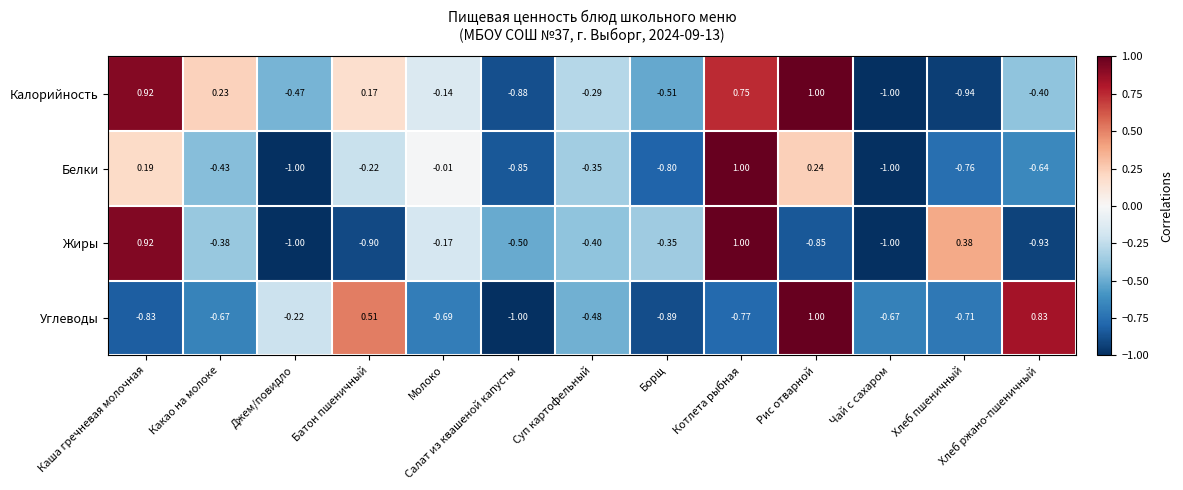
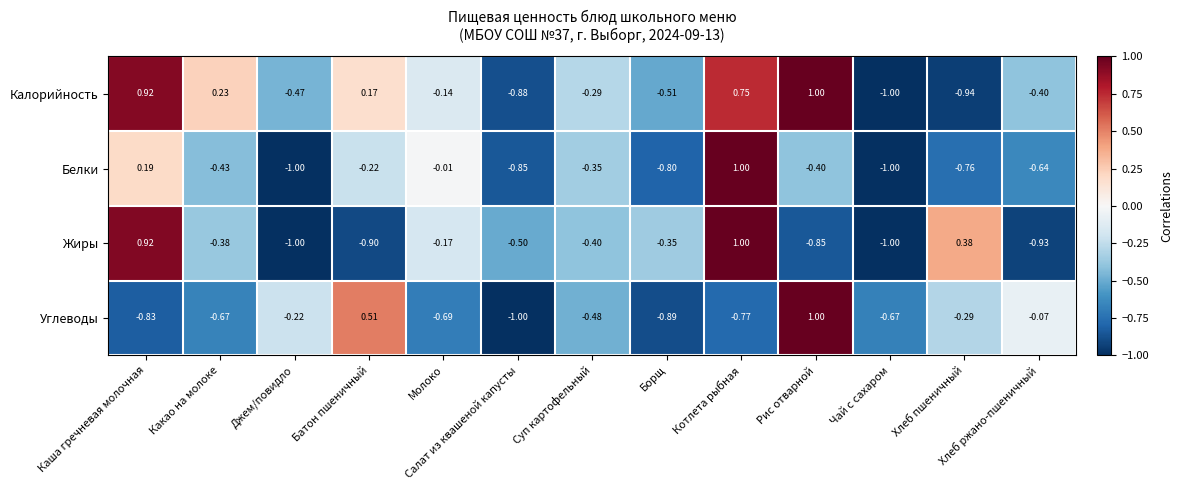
  {
    "Калорийность": {
      "Каша гречневая молочная": 0.92,
      "Какао на молоке": 0.23,
      "Джем/повидло": -0.47,
      "Батон пшеничный": 0.17,
      "Молоко": -0.14,
      "Салат из квашеной капусты": -0.88,
      "Суп картофельный": -0.29,
      "Борщ": -0.51,
      "Котлета рыбная": 0.75,
      "Рис отварной": 1.00,
      "Чай с сахаром": -1.00,
      "Хлеб пшеничный": -0.94,
      "Хлеб ржано-пшеничный": -0.40
    },
    "Белки": {
      "Каша гречневая молочная": 0.19,
      "Какао на молоке": -0.43,
      "Джем/повидло": -1.00,
      "Батон пшеничный": -0.22,
      "Молоко": -0.01,
      "Салат из квашеной капусты": -0.85,
      "Суп картофельный": -0.35,
      "Борщ": -0.80,
      "Котлета рыбная": 1.00,
-     "Рис отварной": 0.24,
+     "Рис отварной": -0.40,
      "Чай с сахаром": -1.00,
      "Хлеб пшеничный": -0.76,
      "Хлеб ржано-пшеничный": -0.64
    },
    "Жиры": {
      "Каша гречневая молочная": 0.92,
      "Какао на молоке": -0.38,
      "Джем/повидло": -1.00,
      "Батон пшеничный": -0.90,
      "Молоко": -0.17,
      "Салат из квашеной капусты": -0.50,
      "Суп картофельный": -0.40,
      "Борщ": -0.35,
      "Котлета рыбная": 1.00,
      "Рис отварной": -0.85,
      "Чай с сахаром": -1.00,
      "Хлеб пшеничный": 0.38,
      "Хлеб ржано-пшеничный": -0.93
    },
    "Углеводы": {
      "Каша гречневая молочная": -0.83,
      "Какао на молоке": -0.67,
      "Джем/повидло": -0.22,
      "Батон пшеничный": 0.51,
      "Молоко": -0.69,
      "Салат из квашеной капусты": -1.00,
      "Суп картофельный": -0.48,
      "Борщ": -0.89,
      "Котлета рыбная": -0.77,
      "Рис отварной": 1.00,
      "Чай с сахаром": -0.67,
-     "Хлеб пшеничный": -0.71,
-     "Хлеб ржано-пшеничный": 0.83
+     "Хлеб пшеничный": -0.29,
+     "Хлеб ржано-пшеничный": -0.07
    }
  }
